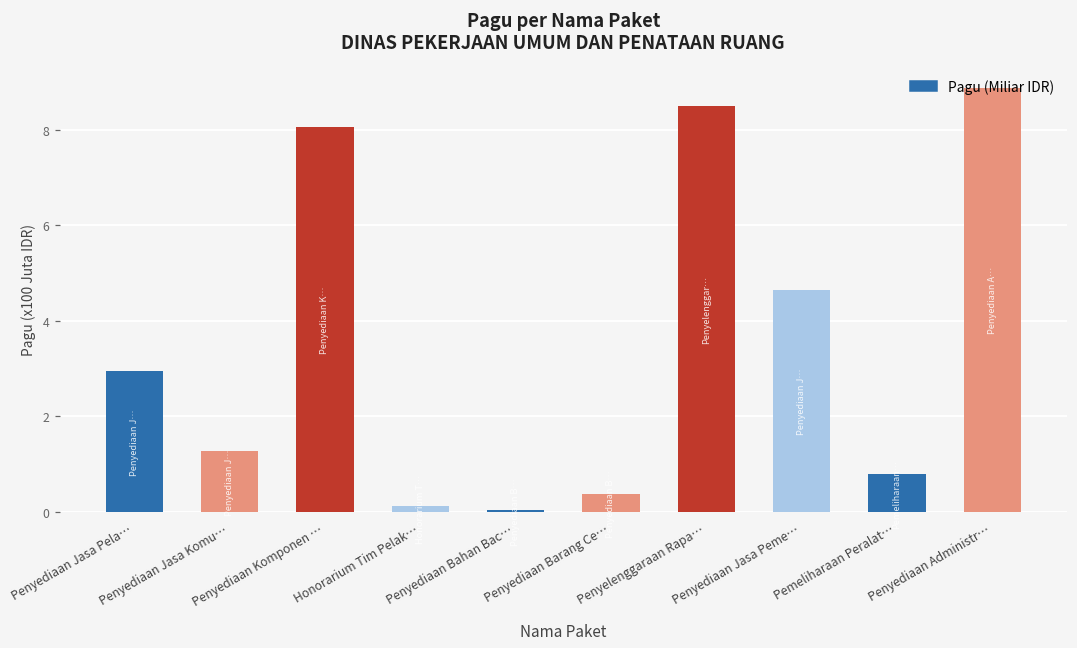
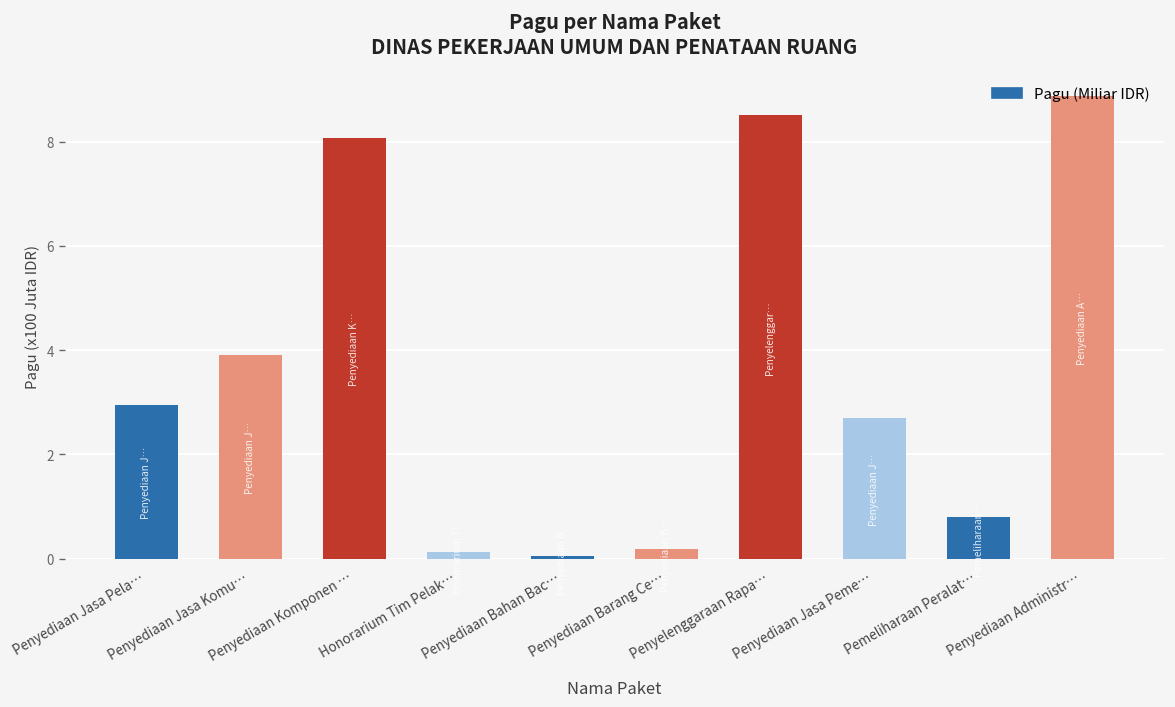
  {
    "Penyediaan Jasa Pela…": 2.9,
-   "Penyediaan Jasa Komu…": 1.3,
+   "Penyediaan Jasa Komu…": 3.9,
    "Penyediaan Komponen …": 8.1,
    "Honorarium Tim Pelak…": 0.1,
-   "Penyediaan Barang Ce…": 0.4,
+   "Penyediaan Barang Ce…": 0.2,
    "Penyelenggaraan Rapa…": 8.5,
-   "Penyediaan Jasa Peme…": 4.6,
+   "Penyediaan Jasa Peme…": 2.7,
    "Pemeliharaan Peralat…": 0.8,
    "Penyediaan Administr…": 8.9
  }
